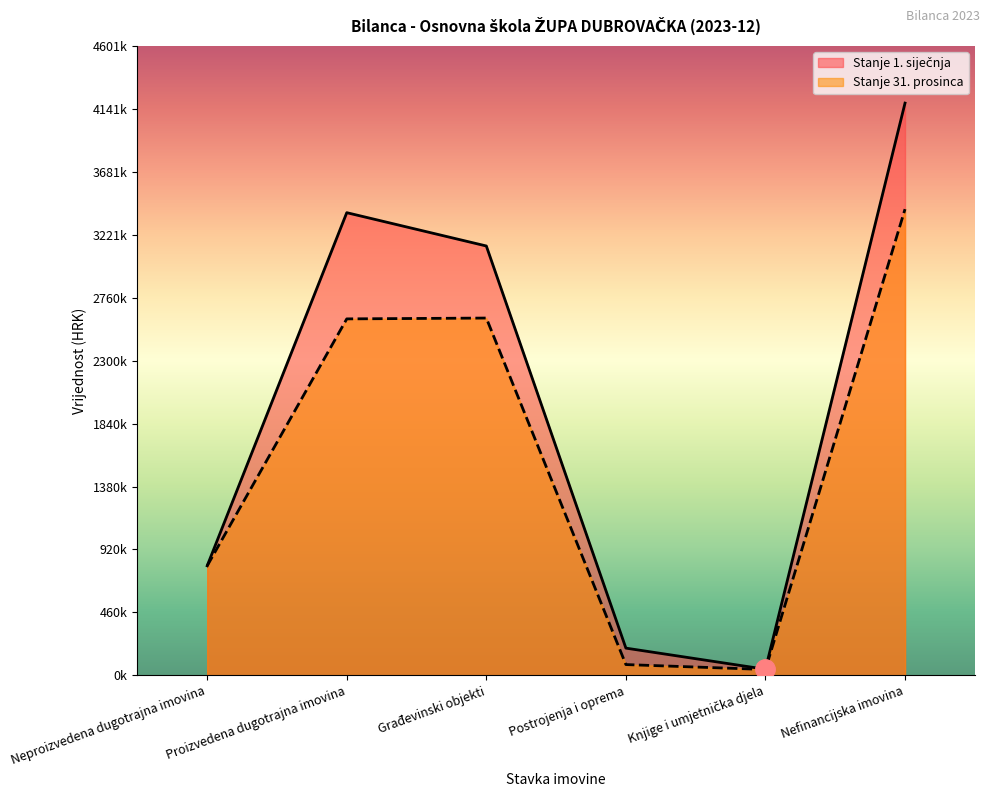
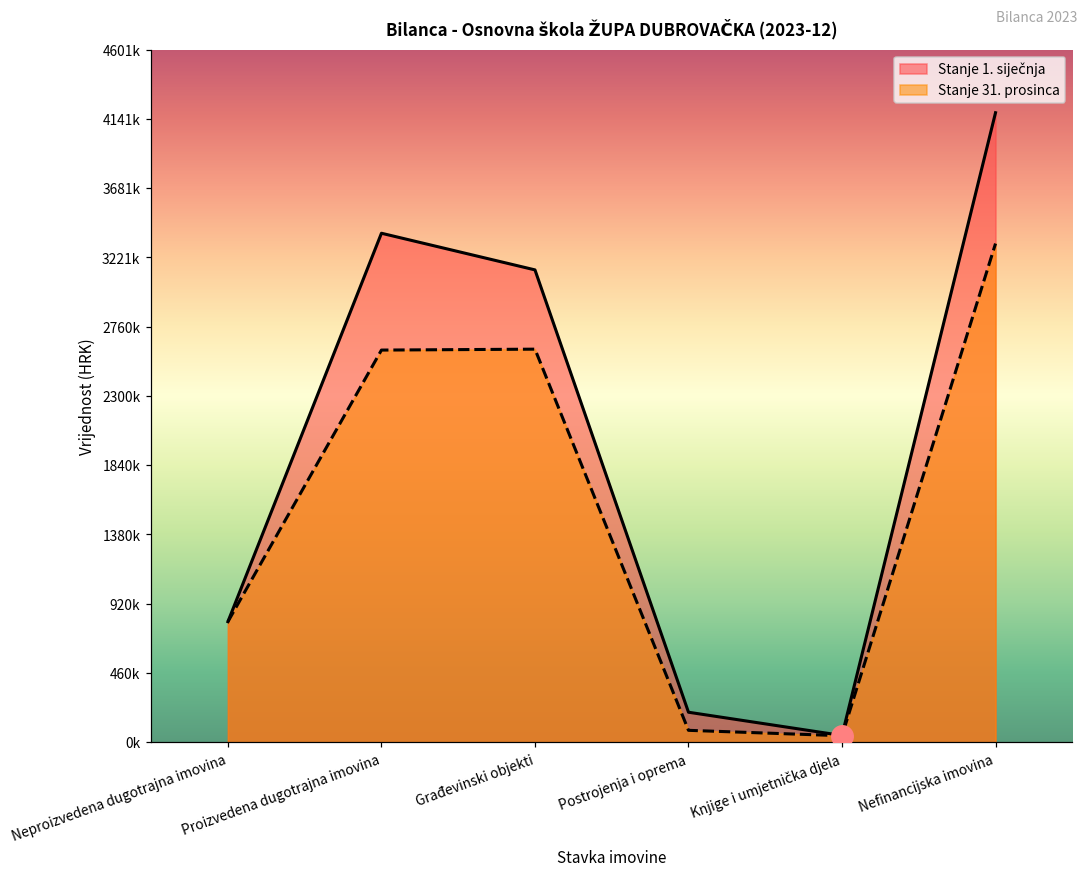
  {
    "Stanje 31. prosinca": {
      "Proizvedena dugotrajna imovina": 2610000,
      "Građevinski objekti": 2610000,
      "Postrojenja i oprema": 80000,
-     "Nefinancijska imovina": 3410000
+     "Nefinancijska imovina": 3310000
    }
  }
